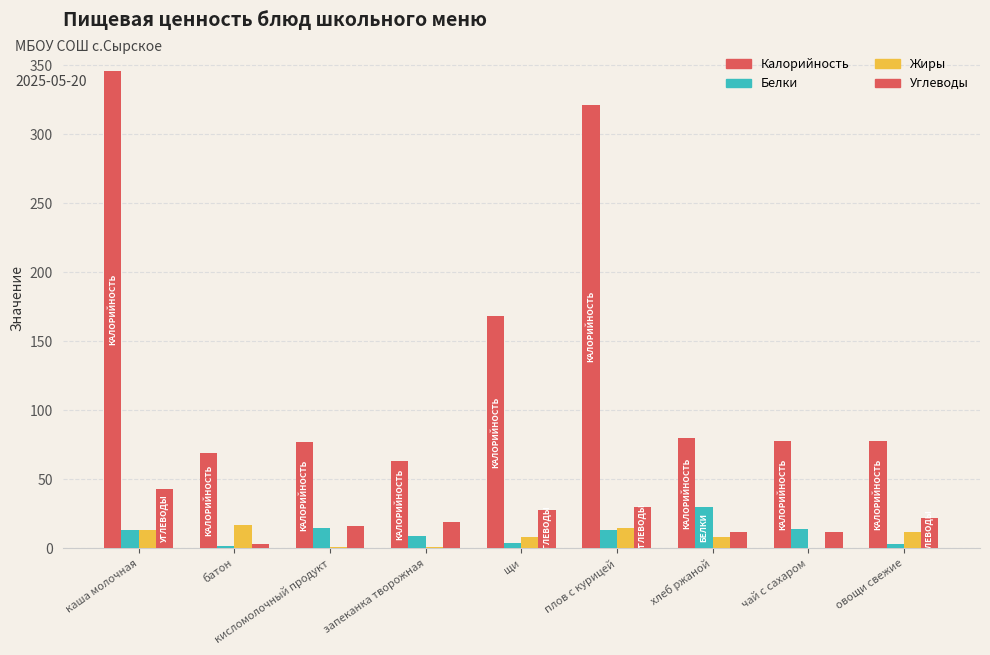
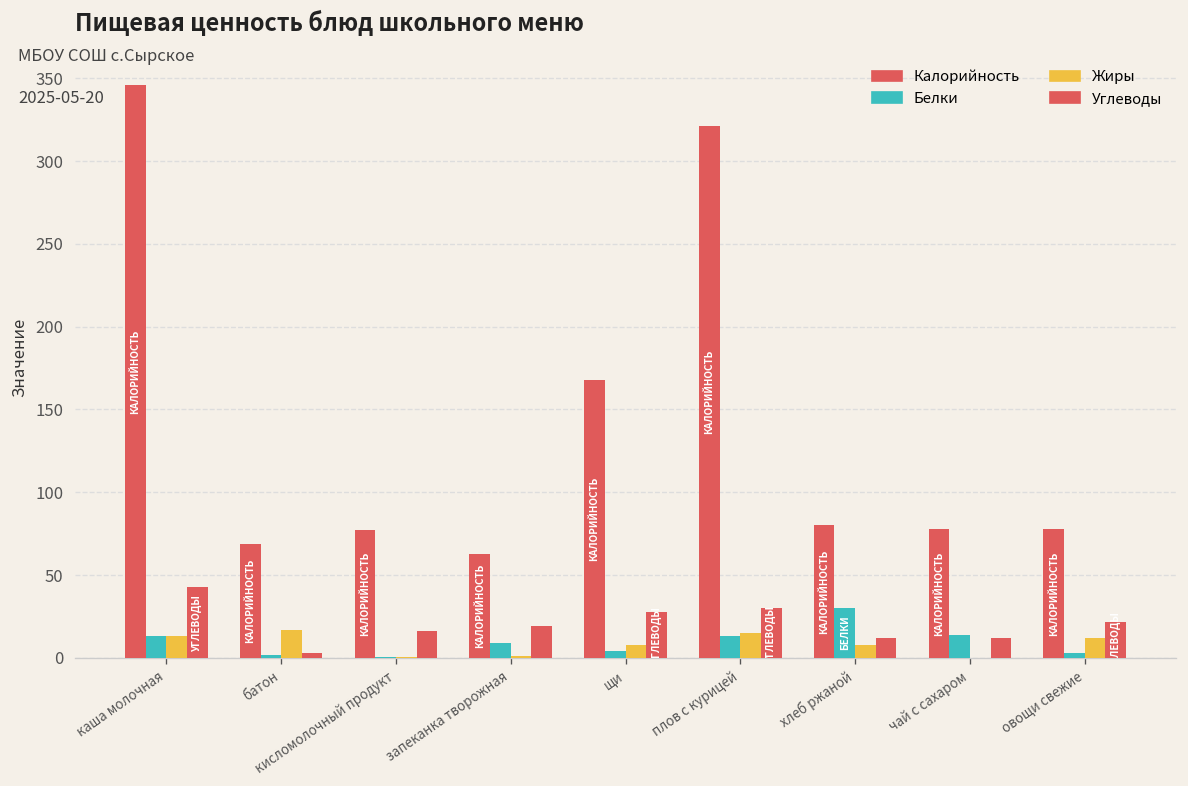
  {
    "Белки": {
      "каша молочная": 13,
-     "кисломолочный продукт": 14,
+     "кисломолочный продукт": 1,
      "запеканка творожная": 9,
      "щи": 4,
      "плов с курицей": 13,
      "хлеб ржаной": 30,
      "чай с сахаром": 14,
      "овощи свежие": 3
    },
    "Жиры": {
      "каша молочная": 13,
      "батон": 17,
      "щи": 8,
      "плов с курицей": 15,
      "хлеб ржаной": 8,
      "чай с сахаром": 0,
      "овощи свежие": 12
    }
  }
